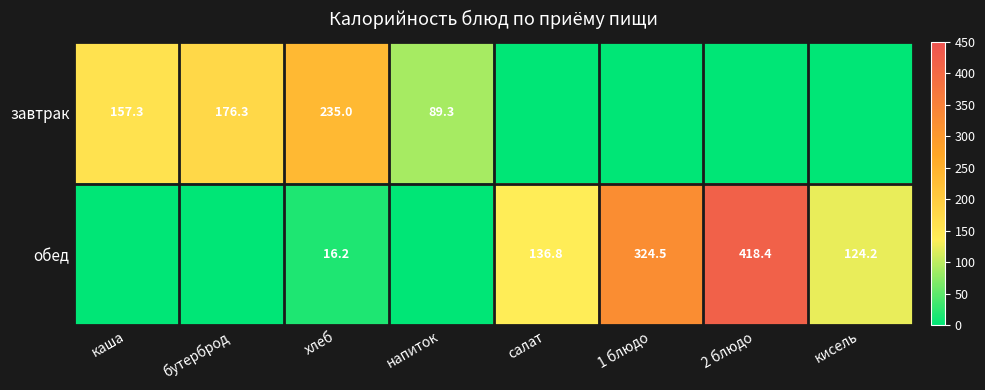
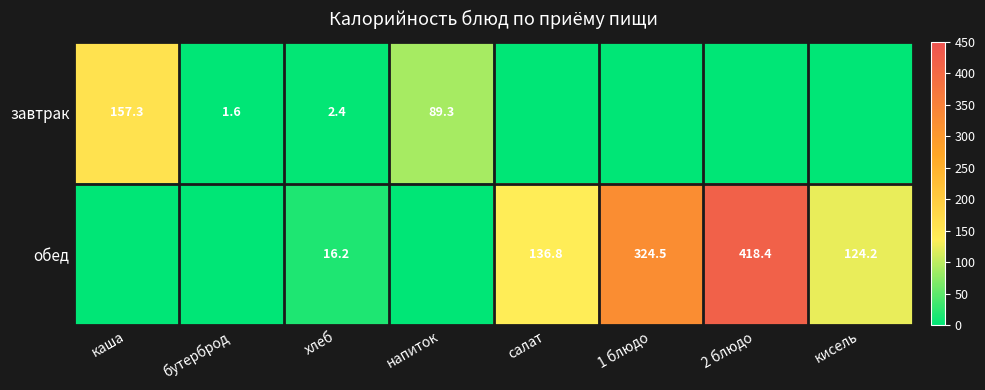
  {
    "завтрак": {
      "каша": 157.3,
-     "бутерброд": 176.3,
-     "хлеб": 235.0,
+     "бутерброд": 1.6,
+     "хлеб": 2.4,
      "напиток": 89.3
    },
    "обед": {
      "хлеб": 16.2,
      "салат": 136.8,
      "1 блюдо": 324.5,
      "2 блюдо": 418.4,
      "кисель": 124.2
    }
  }
